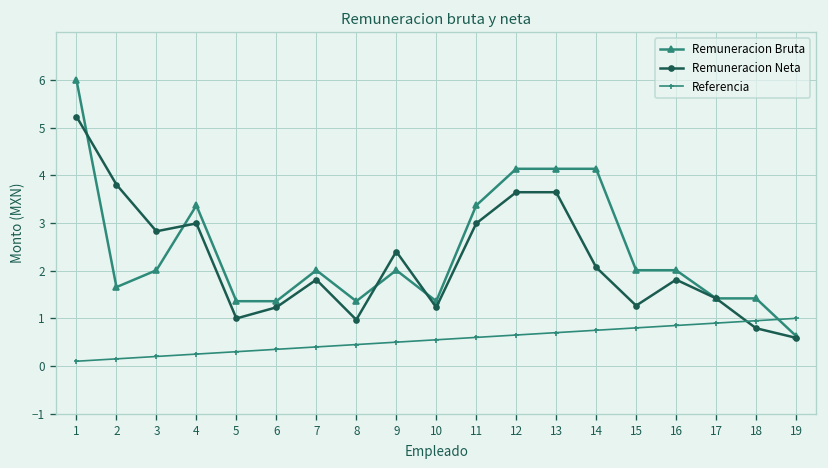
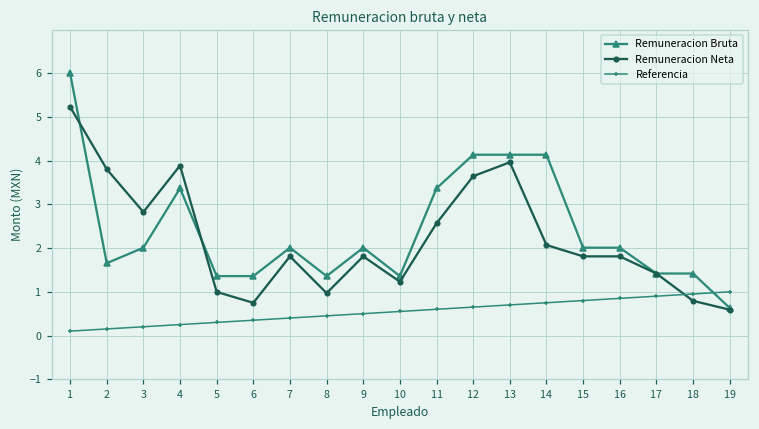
  {
    "Remuneracion Neta": {
      "1": 5.2,
      "2": 3.8,
      "3": 2.8,
-     "4": 3.0,
+     "4": 3.9,
      "5": 1.0,
-     "6": 1.2,
+     "6": 0.7,
      "7": 1.8,
      "8": 1.0,
-     "9": 2.4,
+     "9": 1.8,
      "10": 1.2,
-     "11": 3.0,
+     "11": 2.6,
      "12": 3.6,
-     "13": 3.6,
+     "13": 4.0,
      "14": 2.1,
-     "15": 1.3,
+     "15": 1.8,
      "16": 1.8,
      "18": 0.8
    }
  }
